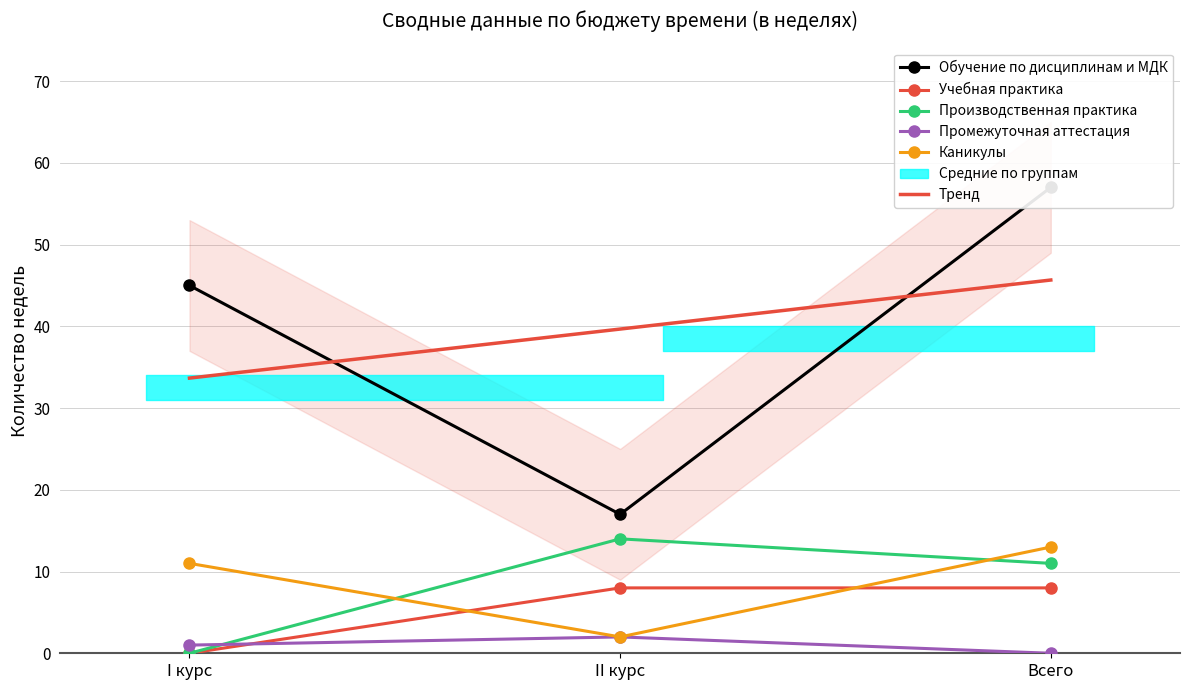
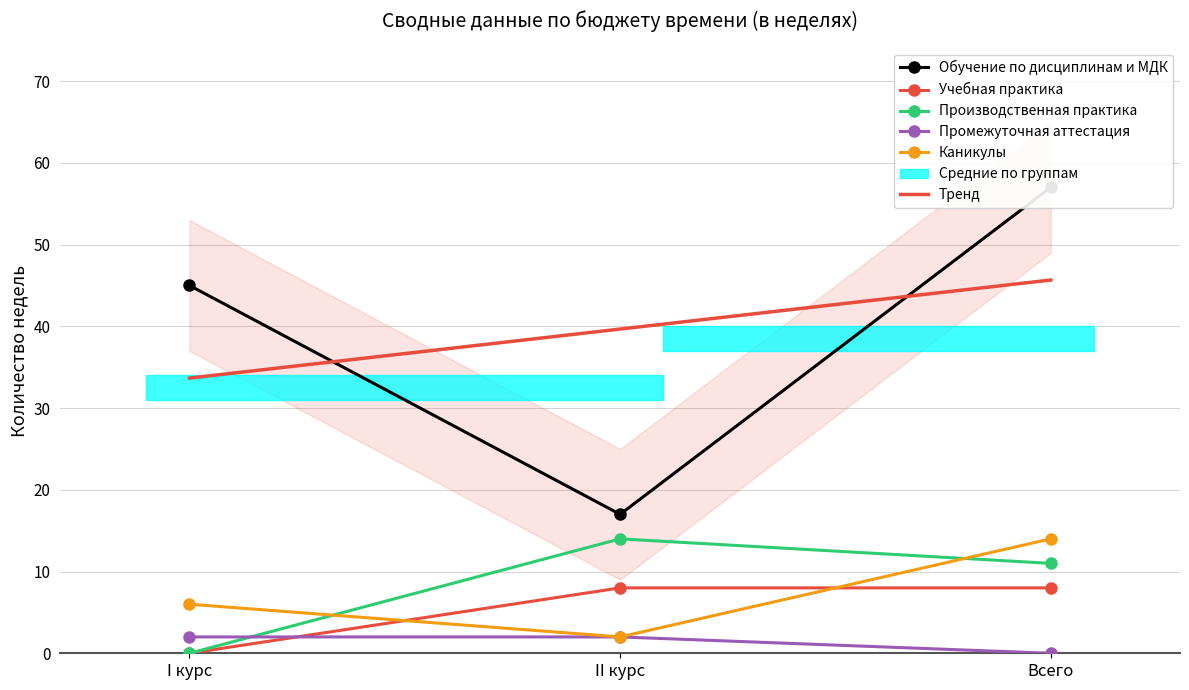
  {
    "Обучение по дисциплинам и МДК": {
      "I курс": 45,
      "II курс": 17
    },
    "Производственная практика": {
      "II курс": 14,
      "Всего": 11
    },
    "Промежуточная аттестация": {
-     "I курс": 1,
+     "I курс": 2,
      "Всего": 0
    },
    "Каникулы": {
-     "I курс": 11,
-     "Всего": 13
+     "I курс": 6,
+     "Всего": 14
    }
  }
